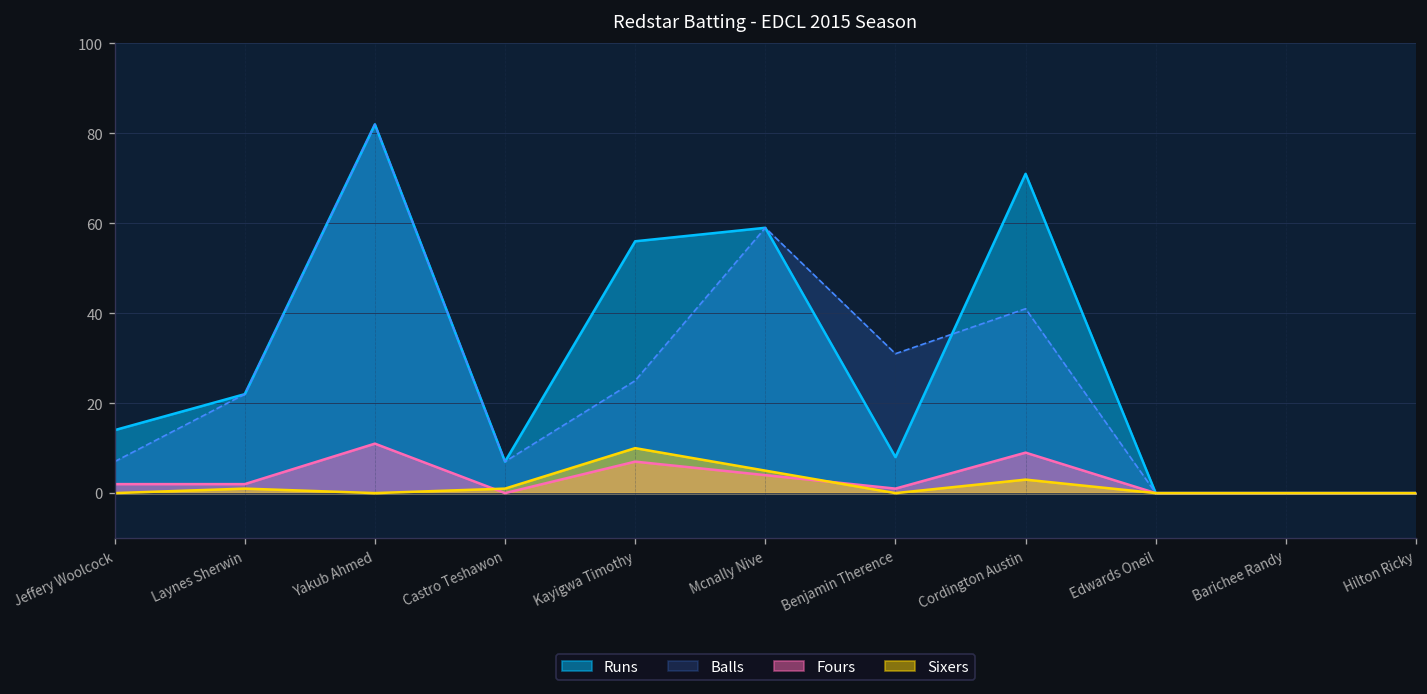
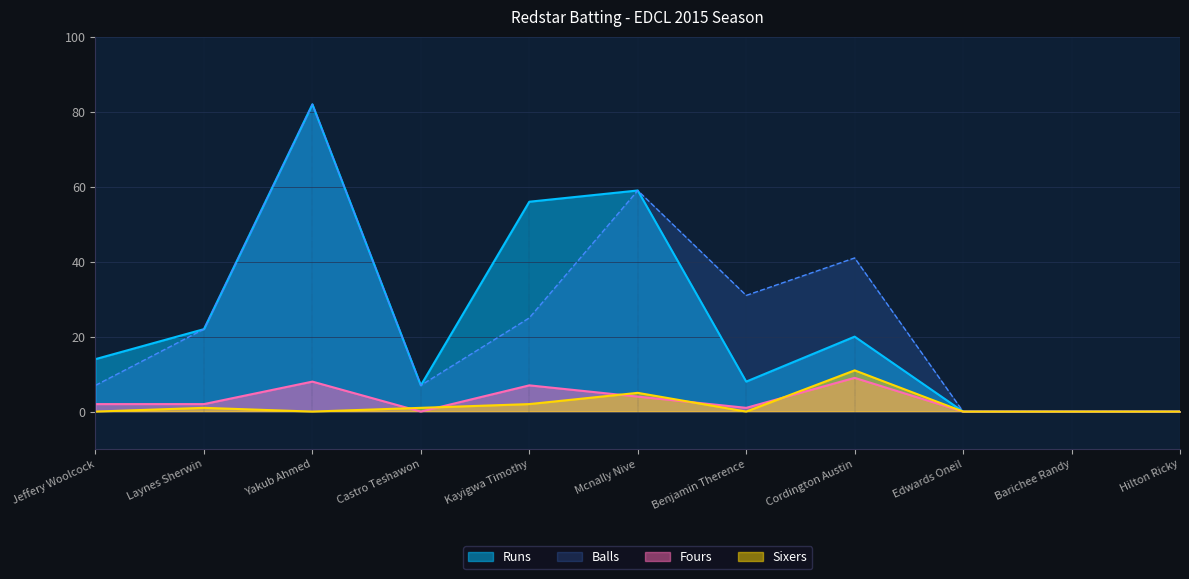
  {
    "Runs": {
      "Jeffery Woolcock": 14,
      "Kayigwa Timothy": 56,
      "Benjamin Therence": 8,
-     "Cordington Austin": 71
+     "Cordington Austin": 20
    },
    "Balls": {
      "Jeffery Woolcock": 7,
      "Kayigwa Timothy": 25,
      "Benjamin Therence": 31,
      "Cordington Austin": 41
    },
    "Fours": {
      "Jeffery Woolcock": 2,
      "Laynes Sherwin": 2,
-     "Yakub Ahmed": 11,
+     "Yakub Ahmed": 8,
      "Castro Teshawon": 0,
      "Kayigwa Timothy": 7,
      "Mcnally Nive": 4,
      "Benjamin Therence": 1,
      "Cordington Austin": 9
    },
    "Sixers": {
      "Jeffery Woolcock": 0,
      "Laynes Sherwin": 1,
      "Yakub Ahmed": 0,
      "Castro Teshawon": 1,
-     "Kayigwa Timothy": 10,
+     "Kayigwa Timothy": 2,
      "Mcnally Nive": 5,
      "Benjamin Therence": 0,
-     "Cordington Austin": 3
+     "Cordington Austin": 11
    }
  }
